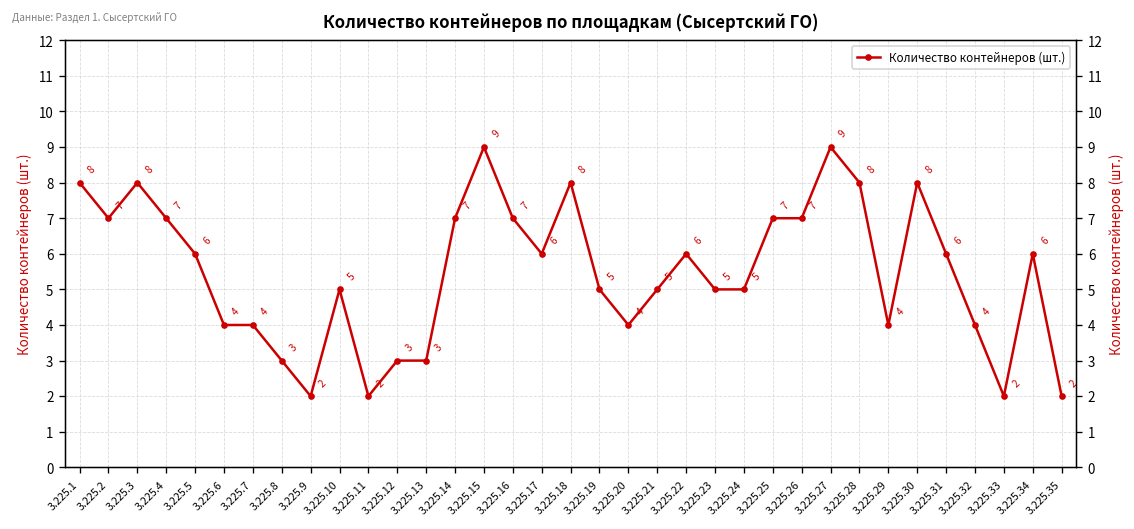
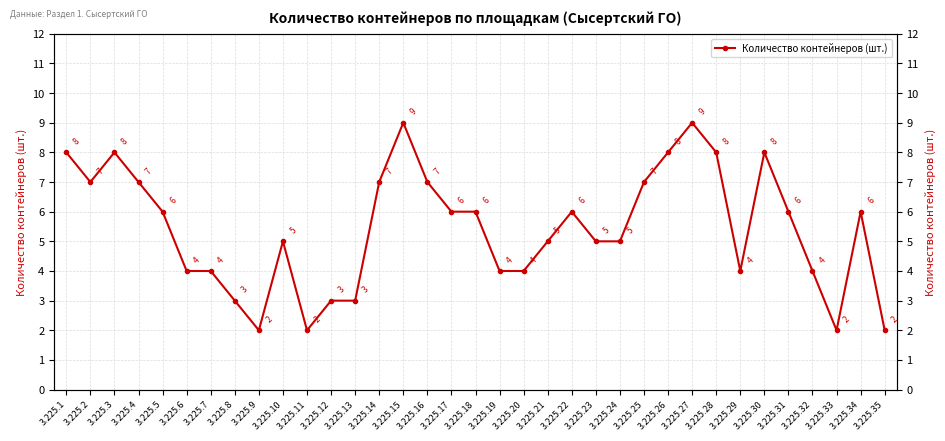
  {
    "3.225.1": 8,
    "3.225.2": 7,
    "3.225.3": 8,
    "3.225.4": 7,
    "3.225.5": 6,
    "3.225.6": 4,
    "3.225.7": 4,
    "3.225.8": 3,
    "3.225.9": 2,
    "3.225.10": 5,
    "3.225.11": 2,
    "3.225.12": 3,
    "3.225.13": 3,
    "3.225.14": 7,
    "3.225.15": 9,
    "3.225.16": 7,
    "3.225.17": 6,
-   "3.225.18": 8,
-   "3.225.19": 5,
+   "3.225.18": 6,
+   "3.225.19": 4,
    "3.225.20": 4,
    "3.225.21": 5,
    "3.225.22": 6,
    "3.225.23": 5,
    "3.225.24": 5,
    "3.225.25": 7,
-   "3.225.26": 7,
+   "3.225.26": 8,
    "3.225.27": 9,
    "3.225.28": 8,
    "3.225.29": 4,
    "3.225.30": 8,
    "3.225.31": 6,
    "3.225.32": 4,
    "3.225.33": 2,
    "3.225.34": 6,
    "3.225.35": 2
  }
